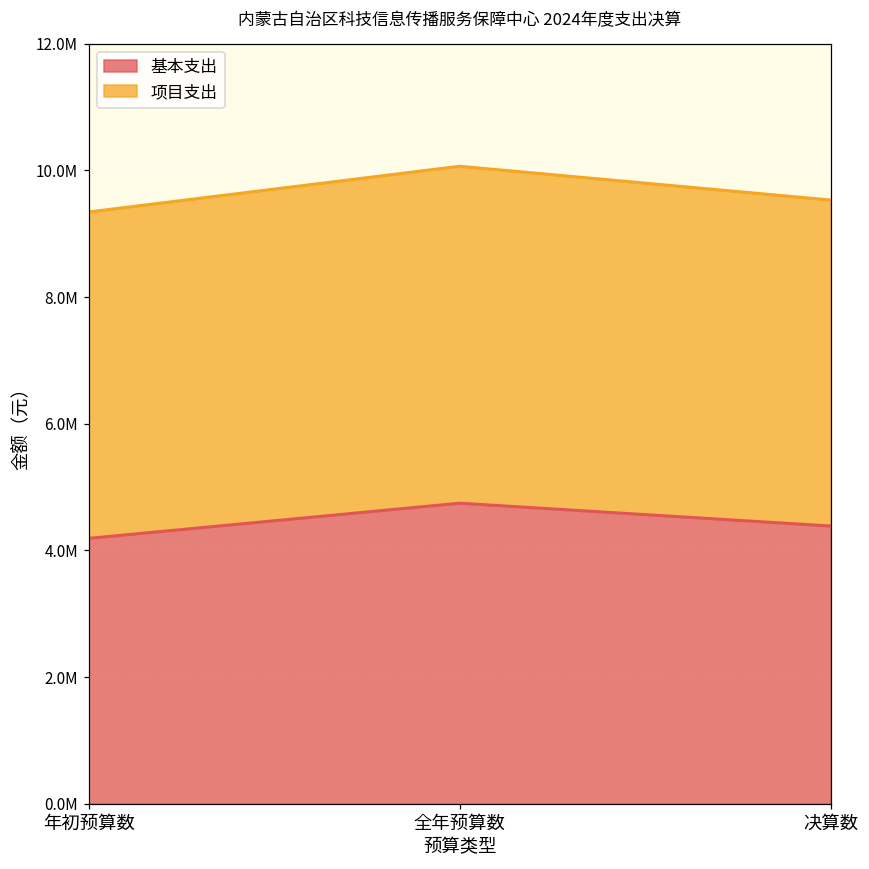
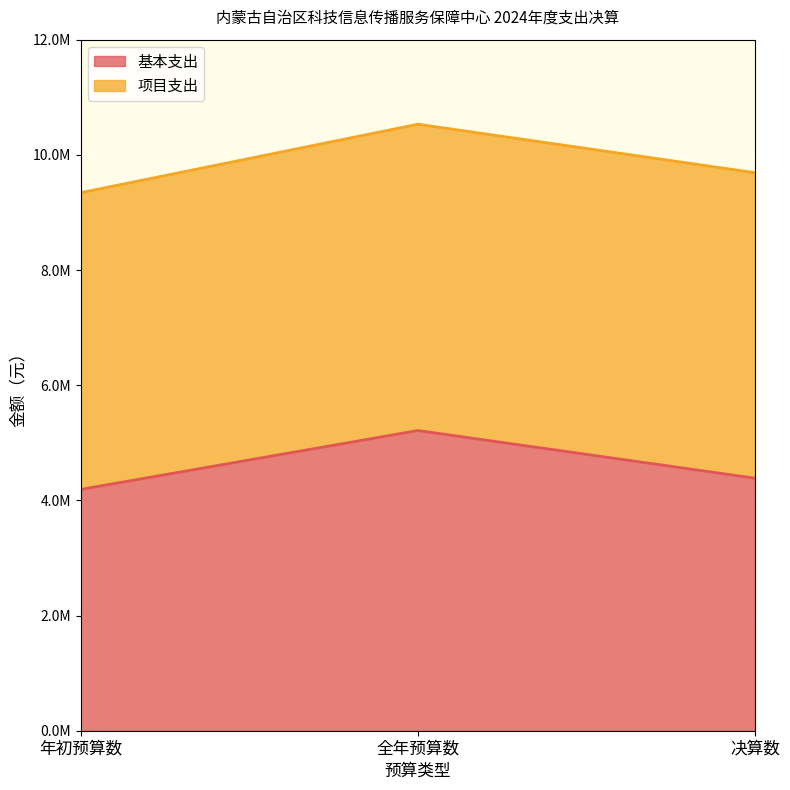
  {
    "基本支出": {
      "年初预算数": 4200000,
-     "全年预算数": 4700000,
+     "全年预算数": 5200000,
      "决算数": 4400000
    },
    "项目支出": {
      "年初预算数": 5200000,
      "全年预算数": 5300000,
-     "决算数": 5100000
+     "决算数": 5300000
    }
  }
